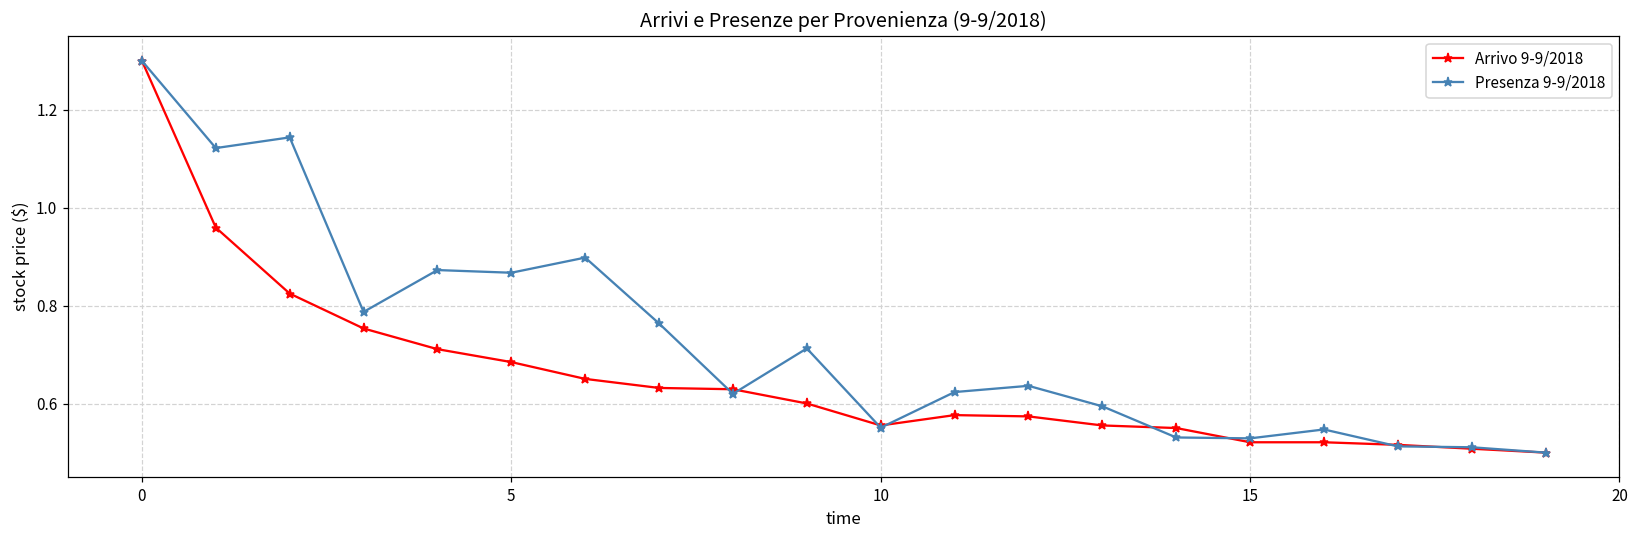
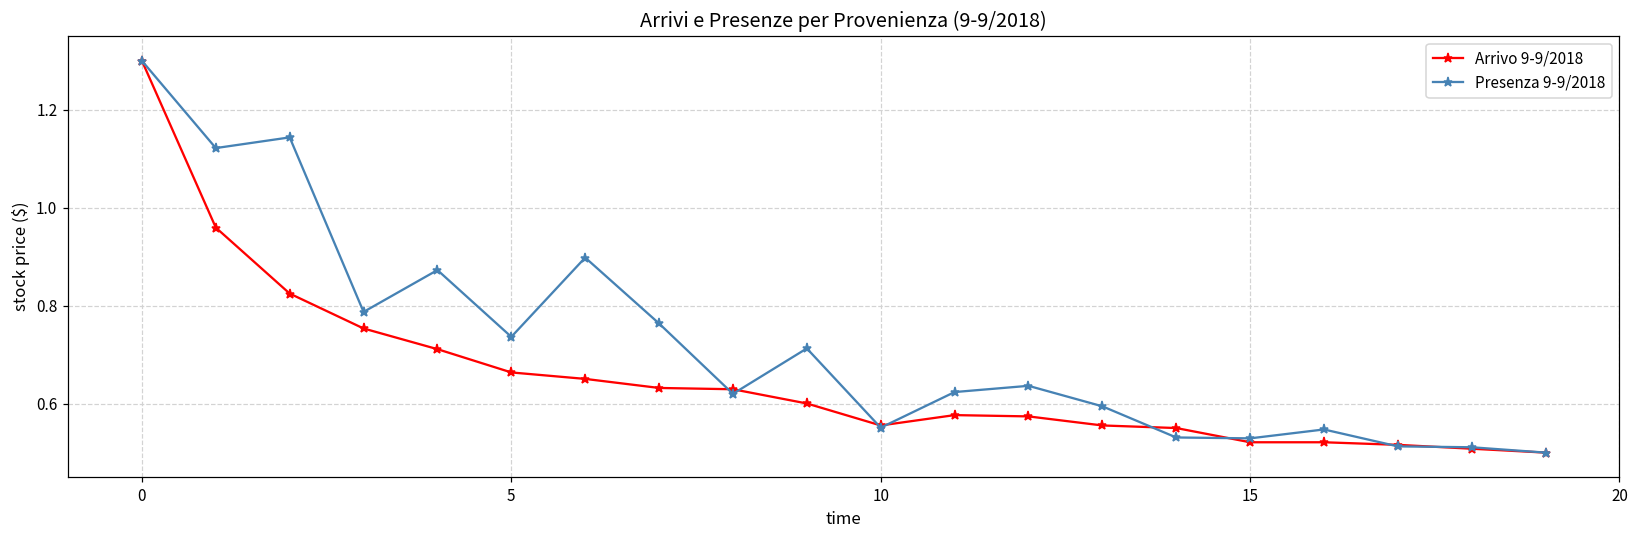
  {
    "Arrivo 9-9/2018": {
-     "5": 0.68,
+     "5": 0.66,
      "15": 0.52
    },
    "Presenza 9-9/2018": {
-     "5": 0.87,
+     "5": 0.74,
      "15": 0.53
    }
  }
